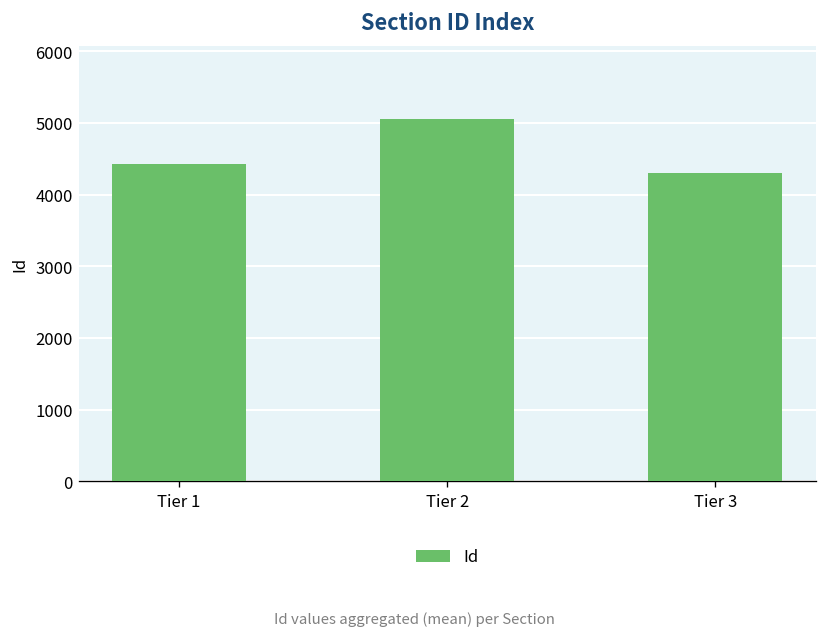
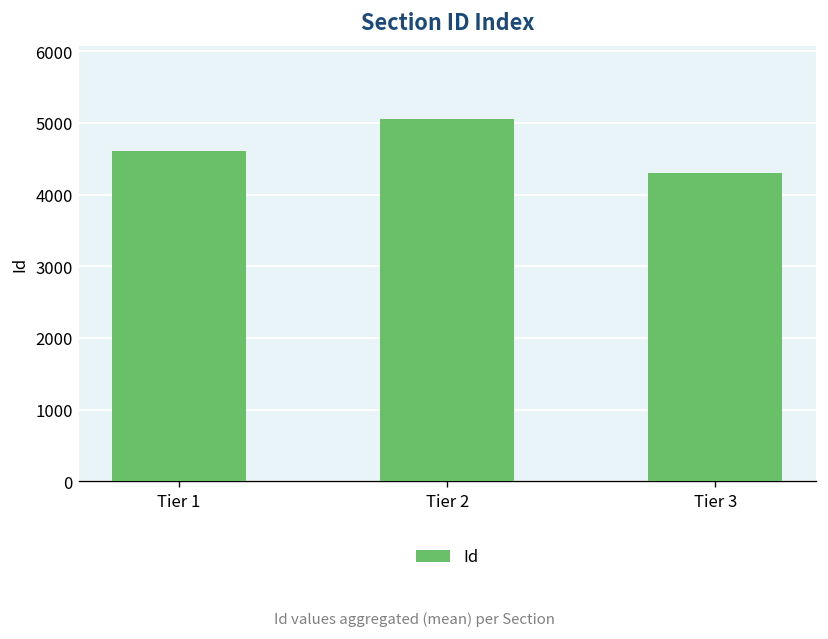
  {
-   "Tier 1": 4400,
+   "Tier 1": 4600,
    "Tier 2": 5100,
    "Tier 3": 4300
  }
